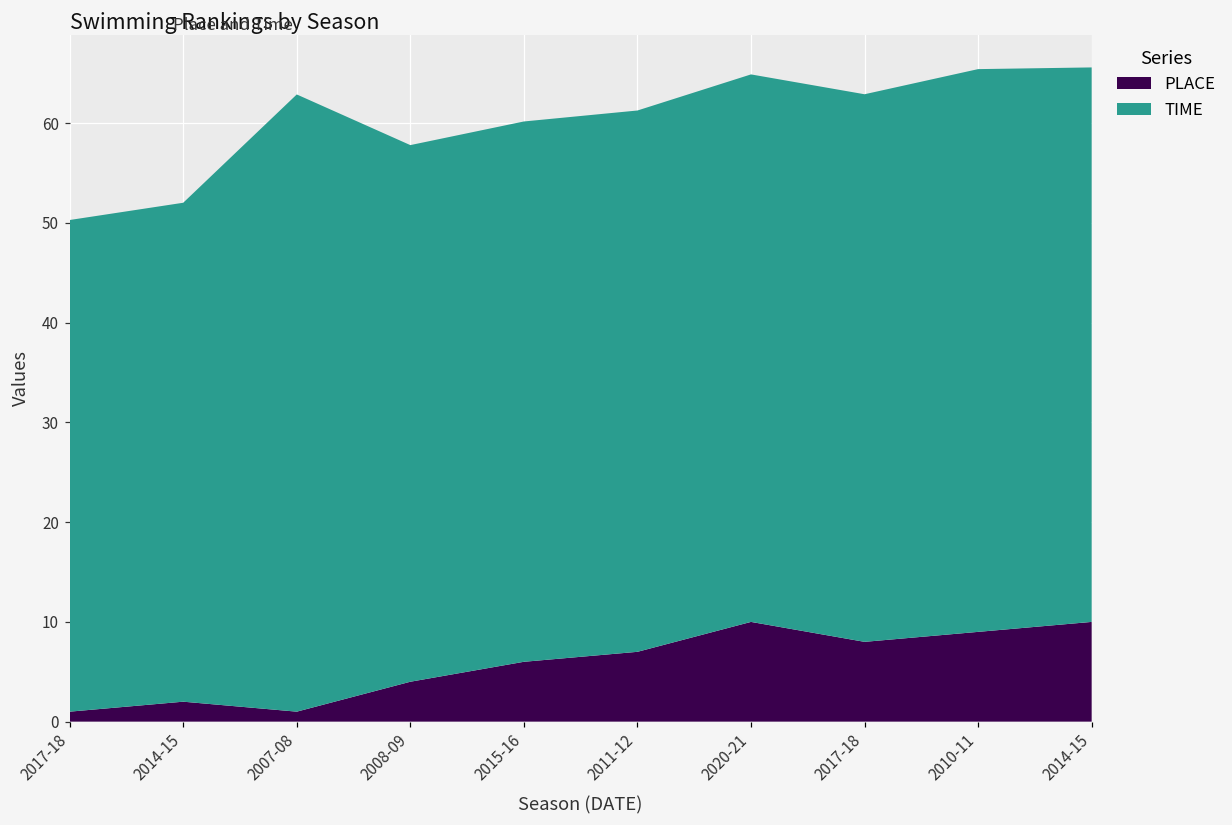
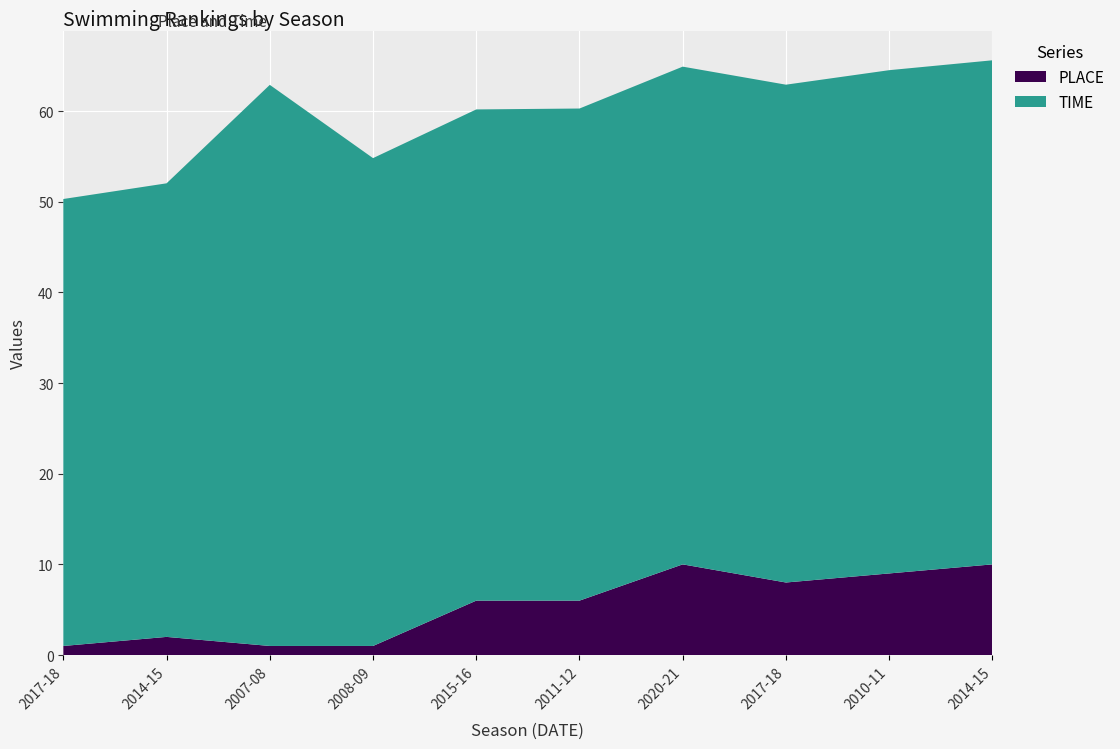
  {
    "PLACE": {
-     "2008-09": 4,
-     "2011-12": 7
+     "2008-09": 1,
+     "2011-12": 6
    },
    "TIME": {
      "2007-08": 62,
      "2008-09": 54,
      "2015-16": 54,
      "2011-12": 54,
      "2020-21": 55,
-     "2010-11": 56.4
+     "2010-11": 55.5
    }
  }
